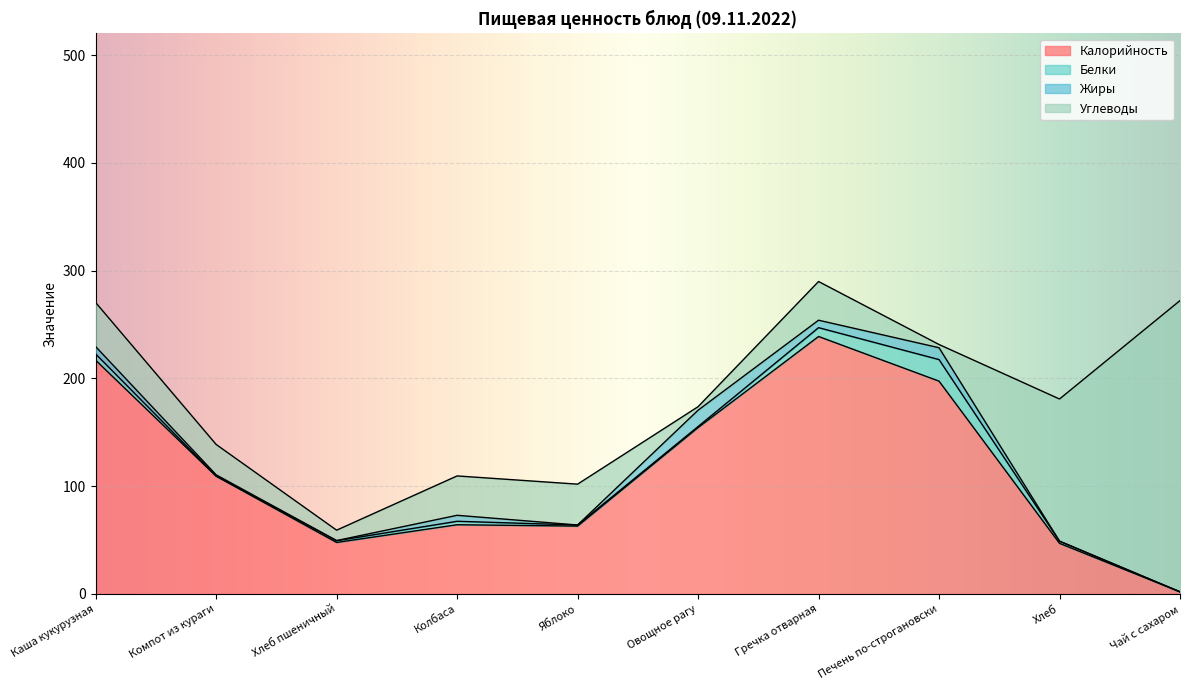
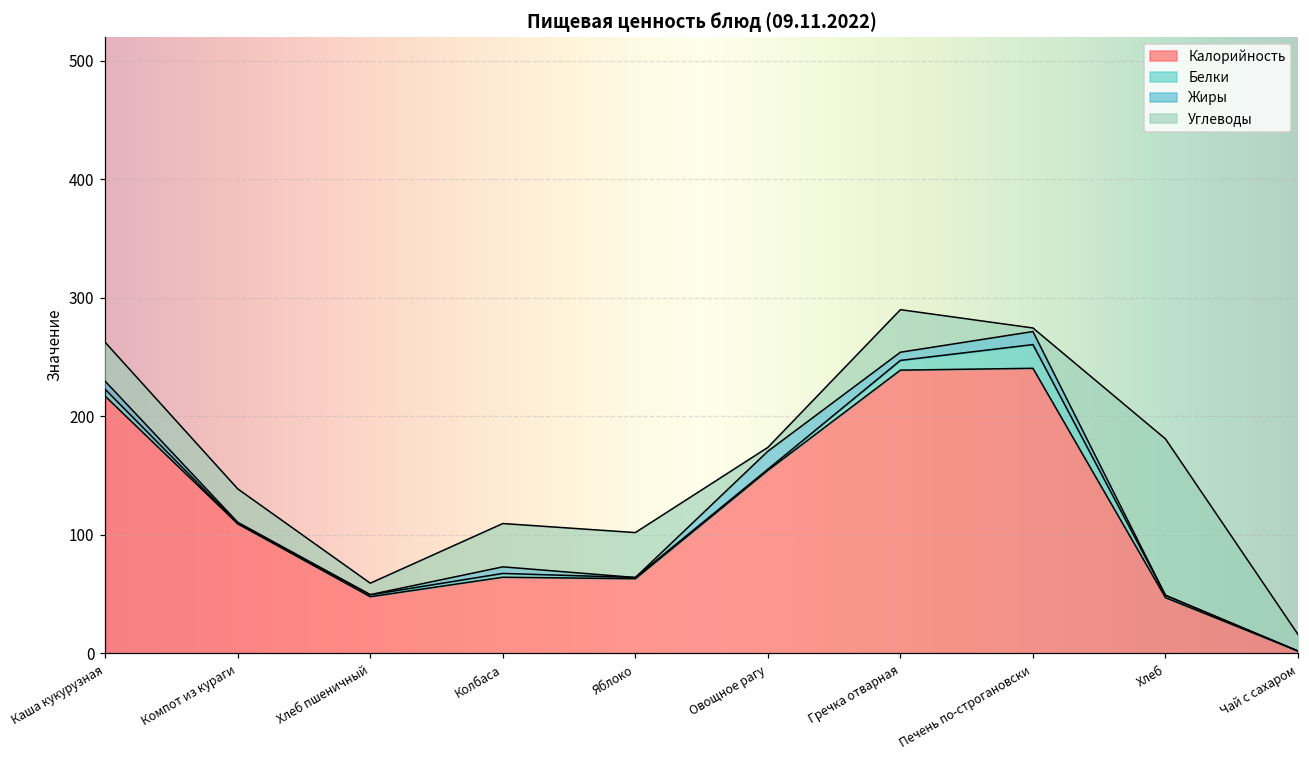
  {
    "Калорийность": {
      "Каша кукурузная": 217,
      "Колбаса": 64,
      "Гречка отварная": 239,
-     "Печень по-строгановски": 197
+     "Печень по-строгановски": 240
    },
    "Углеводы": {
-     "Каша кукурузная": 41,
+     "Каша кукурузная": 33,
      "Компот из кураги": 28,
      "Хлеб пшеничный": 10,
      "Колбаса": 37,
      "Яблоко": 38,
      "Овощное рагу": 3,
      "Гречка отварная": 36,
      "Печень по-строгановски": 3,
      "Хлеб": 132,
-     "Чай с сахаром": 270
+     "Чай с сахаром": 14
    }
  }
